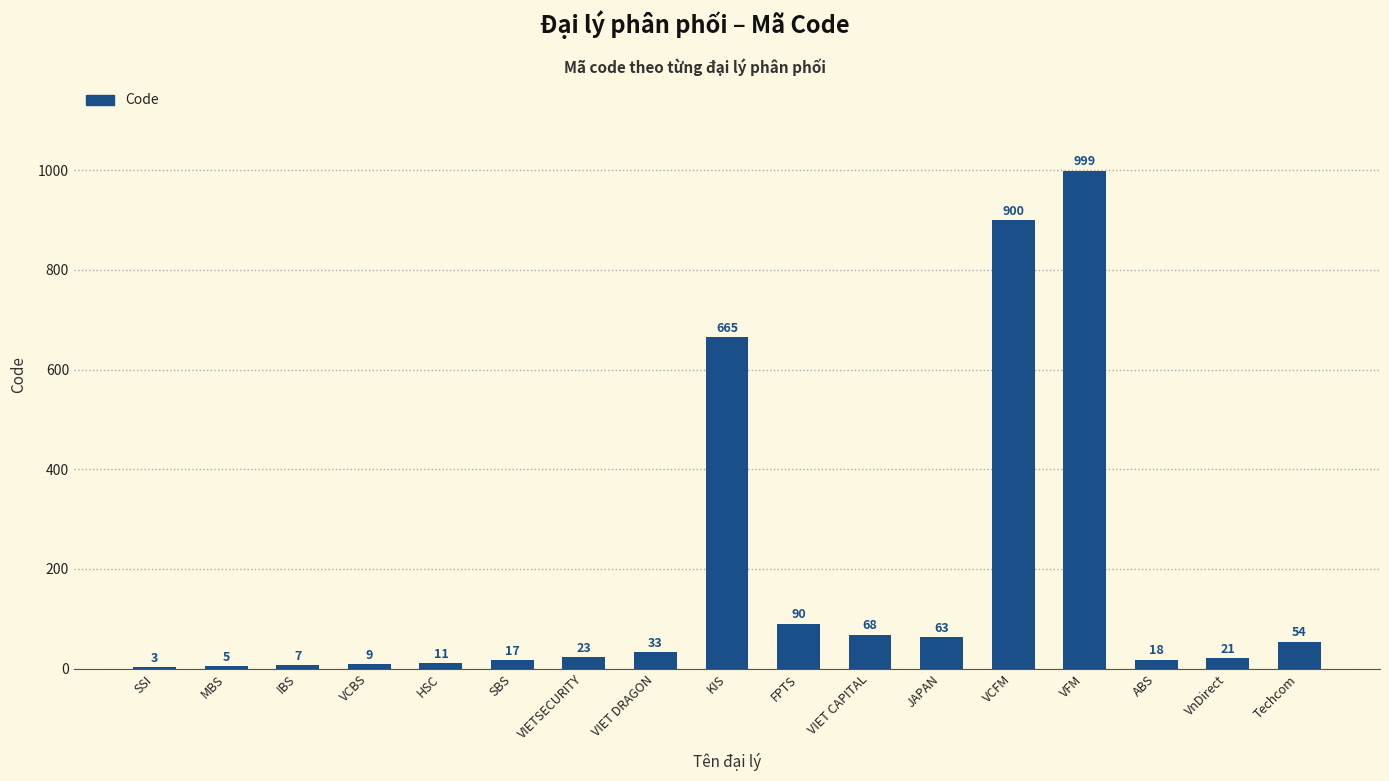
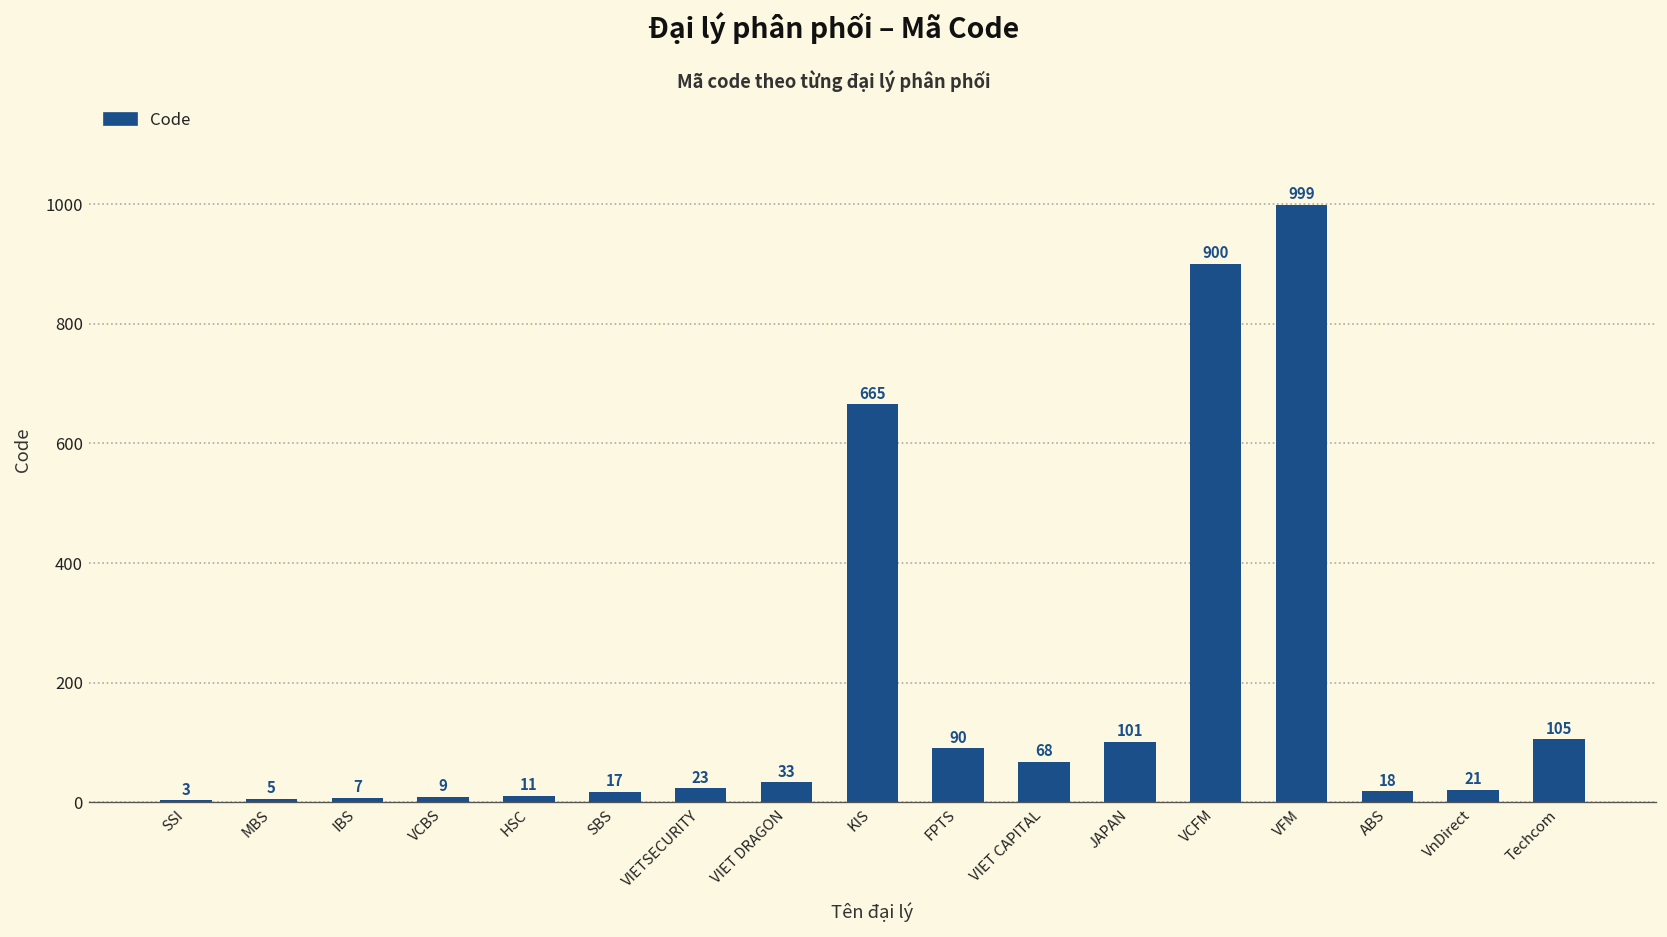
  {
    "SSI": 3,
    "MBS": 5,
    "IBS": 7,
    "VCBS": 9,
    "HSC": 11,
    "SBS": 17,
    "VIETSECURITY": 23,
    "VIET DRAGON": 33,
    "KIS": 665,
    "FPTS": 90,
    "VIET CAPITAL": 68,
-   "JAPAN": 63,
+   "JAPAN": 101,
    "VCFM": 900,
    "VFM": 999,
    "ABS": 18,
    "VnDirect": 21,
-   "Techcom": 54
+   "Techcom": 105
  }
